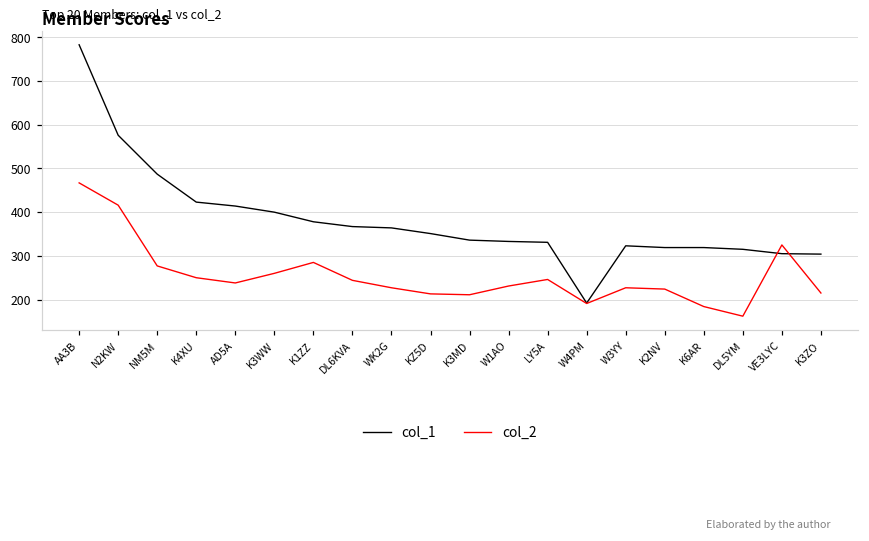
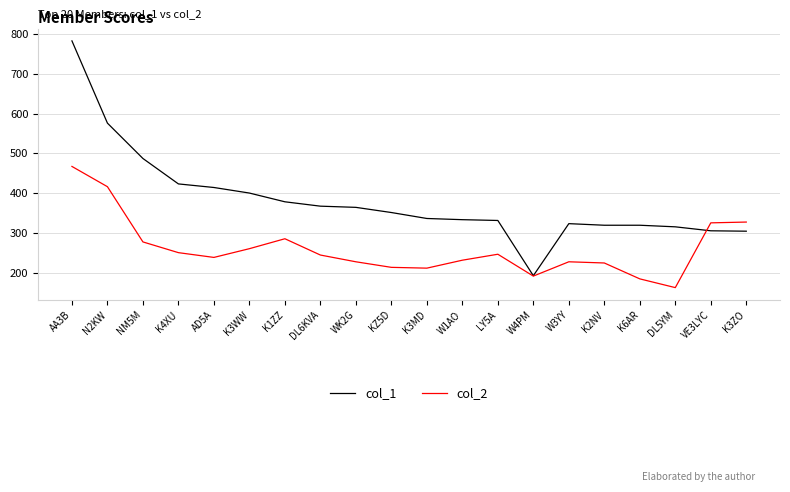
  {
    "col_1": {
      "N2KW": 580,
      "NM5M": 490,
      "K4XU": 420,
      "AD5A": 410,
      "K3WW": 400,
      "K1ZZ": 380,
      "DL6KVA": 370,
      "WK2G": 360,
      "KZ5D": 350,
      "K3MD": 340,
      "W1AO": 330,
      "LY5A": 330,
      "W3YY": 320,
      "K2NV": 320,
      "K6AR": 320,
      "DL5YM": 320,
      "VE3LYC": 310,
      "K3ZO": 300
    },
    "col_2": {
      "AA3B": 470,
      "N2KW": 420,
      "NM5M": 280,
      "K4XU": 250,
      "AD5A": 240,
      "K3WW": 260,
      "K1ZZ": 290,
      "DL6KVA": 240,
      "WK2G": 230,
      "KZ5D": 210,
      "K3MD": 210,
      "W1AO": 230,
      "LY5A": 250,
      "W3YY": 230,
      "K2NV": 220,
      "K6AR": 180,
      "DL5YM": 160,
      "VE3LYC": 330,
-     "K3ZO": 220
+     "K3ZO": 330
    }
  }
